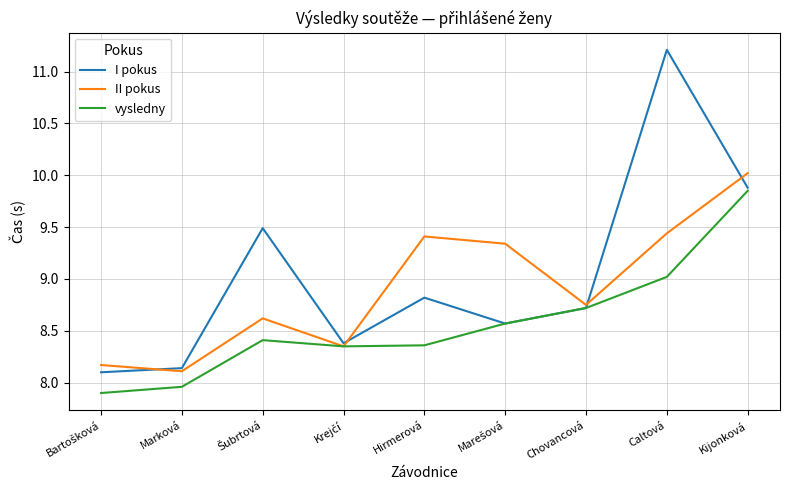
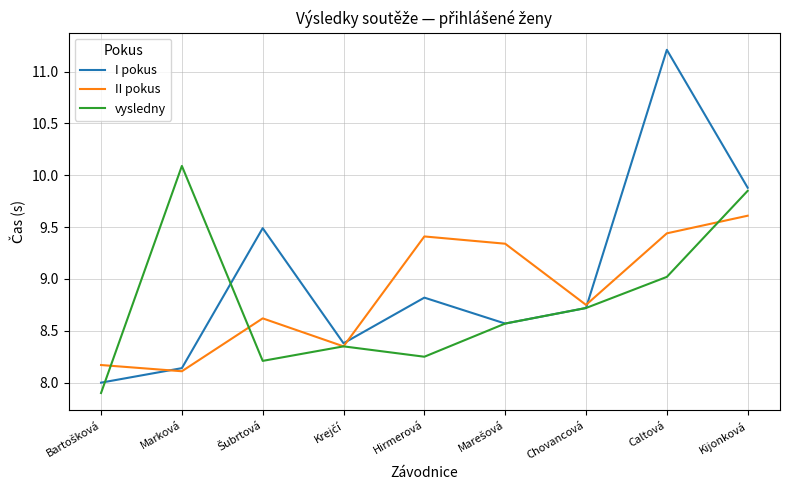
  {
    "I pokus": {
-     "Bartošková": 8.1,
+     "Bartošková": 8.0,
      "Marková": 8.14,
      "Šubrtová": 9.5,
      "Krejčí": 8.4,
      "Hirmerová": 8.8,
      "Caltová": 11.2,
      "Kijonková": 9.9
    },
    "II pokus": {
      "Bartošková": 8.17,
      "Marková": 8.11,
      "Šubrtová": 8.62,
      "Hirmerová": 9.41,
      "Marešová": 9.34,
      "Chovancová": 8.75,
      "Caltová": 9.44,
-     "Kijonková": 10.02
+     "Kijonková": 9.61
    },
    "vysledny": {
      "Bartošková": 7.90,
-     "Marková": 7.96,
-     "Šubrtová": 8.41,
-     "Hirmerová": 8.36,
+     "Marková": 10.09,
+     "Šubrtová": 8.21,
+     "Hirmerová": 8.25,
      "Caltová": 9.02,
      "Kijonková": 9.85
    }
  }
